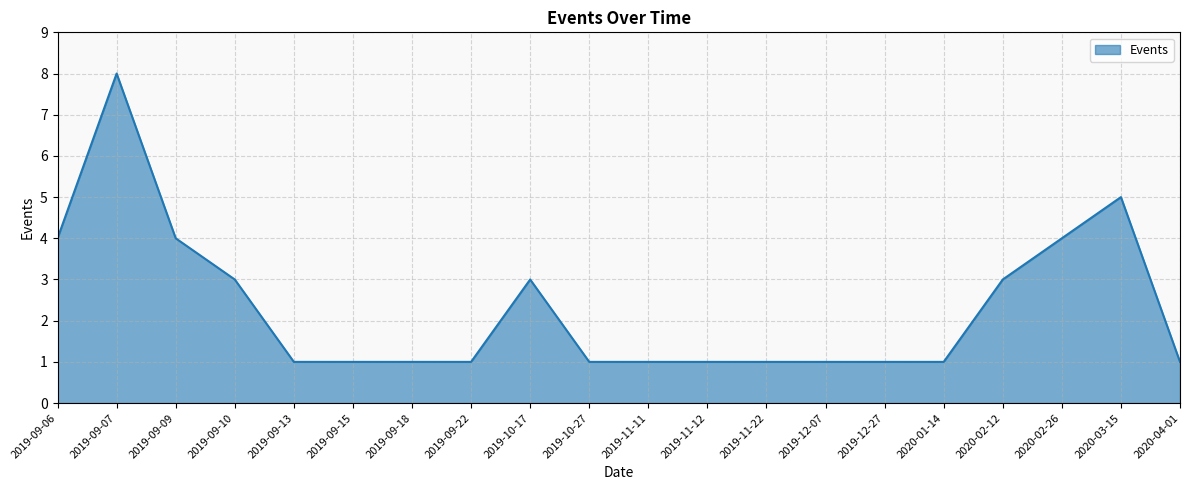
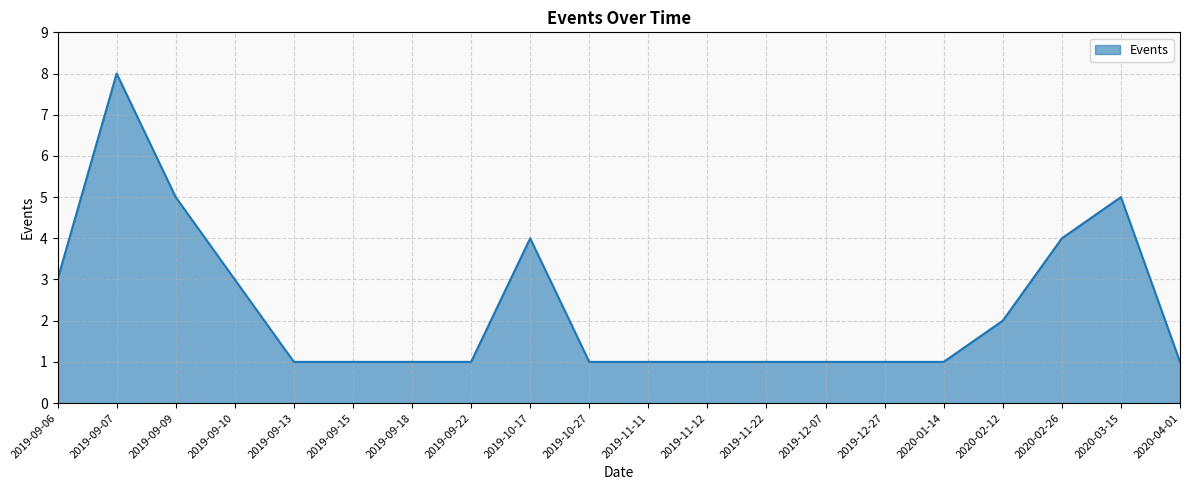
  {
-   "2019-09-06": 4,
+   "2019-09-06": 3,
    "2019-09-07": 8,
-   "2019-09-09": 4,
+   "2019-09-09": 5,
    "2019-09-10": 3,
    "2019-09-13": 1,
    "2019-09-15": 1,
    "2019-09-18": 1,
    "2019-09-22": 1,
-   "2019-10-17": 3,
+   "2019-10-17": 4,
    "2019-10-27": 1,
    "2019-11-11": 1,
    "2019-11-12": 1,
    "2019-11-22": 1,
    "2019-12-07": 1,
    "2019-12-27": 1,
    "2020-01-14": 1,
-   "2020-02-12": 3,
+   "2020-02-12": 2,
    "2020-02-26": 4,
    "2020-03-15": 5,
    "2020-04-01": 1
  }
